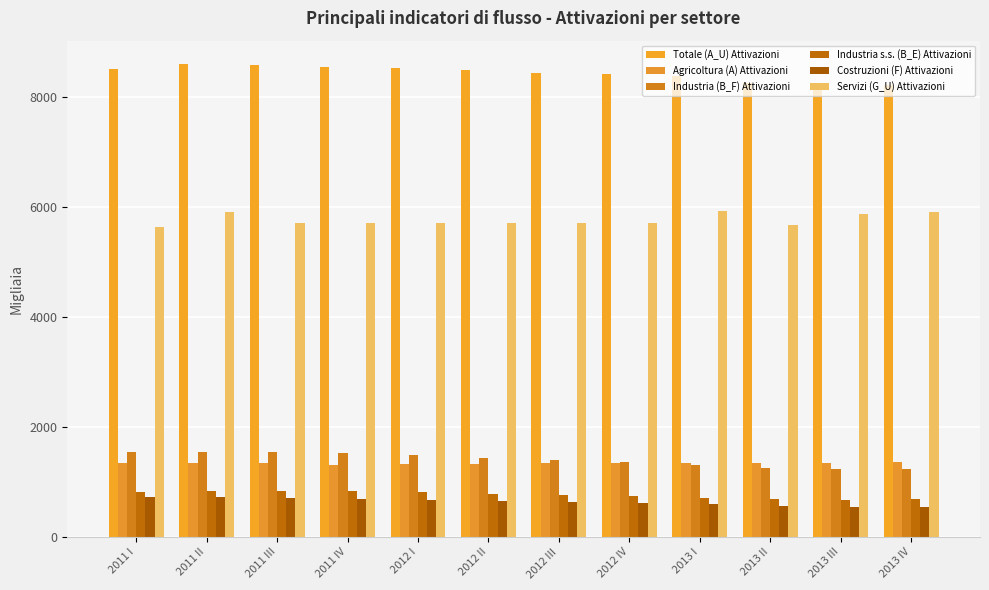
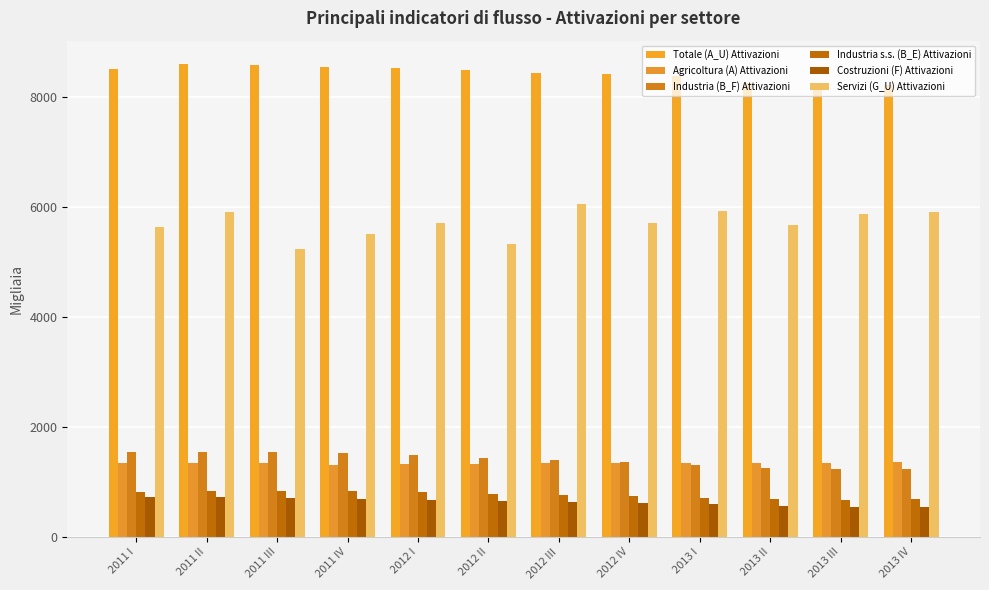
  {
    "Servizi (G_U) Attivazioni": {
      "2011 I": 5600,
      "2011 II": 5900,
-     "2011 III": 5700,
-     "2011 IV": 5700,
+     "2011 III": 5200,
+     "2011 IV": 5500,
      "2012 I": 5700,
-     "2012 II": 5700,
-     "2012 III": 5700,
+     "2012 II": 5300,
+     "2012 III": 6100,
      "2012 IV": 5700,
      "2013 I": 5900,
      "2013 II": 5700,
      "2013 III": 5900,
      "2013 IV": 5900
    }
  }
